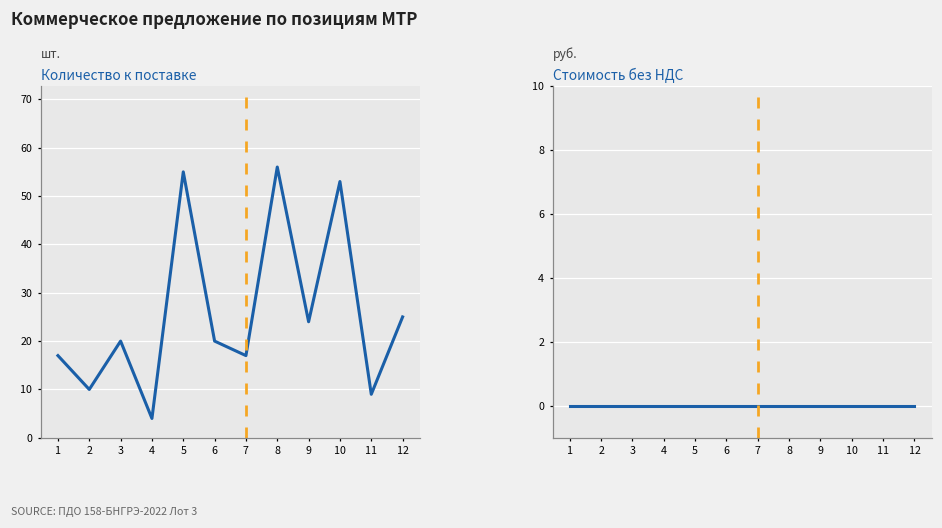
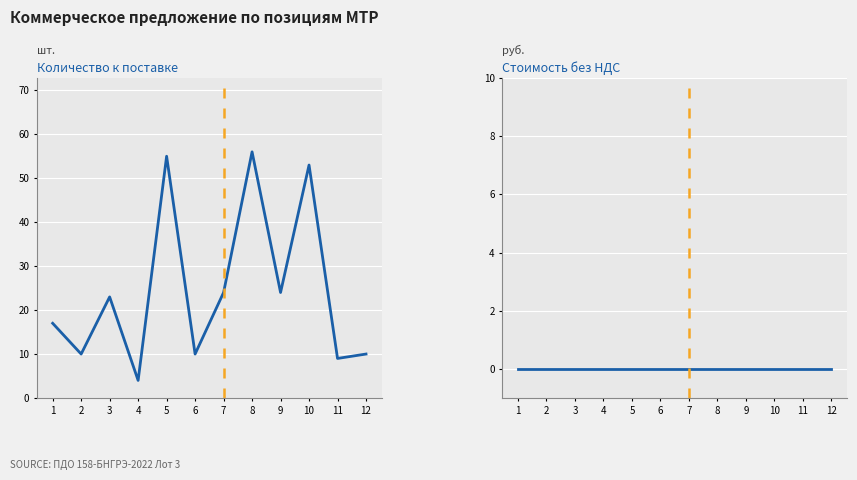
  {
    "Количество к поставке": {
      "1": 17,
      "2": 10,
-     "3": 20,
+     "3": 23,
      "4": 4,
      "5": 55,
-     "6": 20,
-     "7": 17,
+     "6": 10,
+     "7": 24,
      "8": 56,
      "9": 24,
      "10": 53,
      "11": 9,
-     "12": 25
+     "12": 10
    },
    "Стоимость без НДС": {
      "1": 0.0,
      "2": 0.0,
      "3": 0.0,
      "4": 0.0,
      "5": 0.0,
      "6": 0.0,
      "7": 0.0,
      "8": 0.0,
      "9": 0.0,
      "10": 0.0,
      "11": 0.0,
      "12": 0.0
    }
  }
